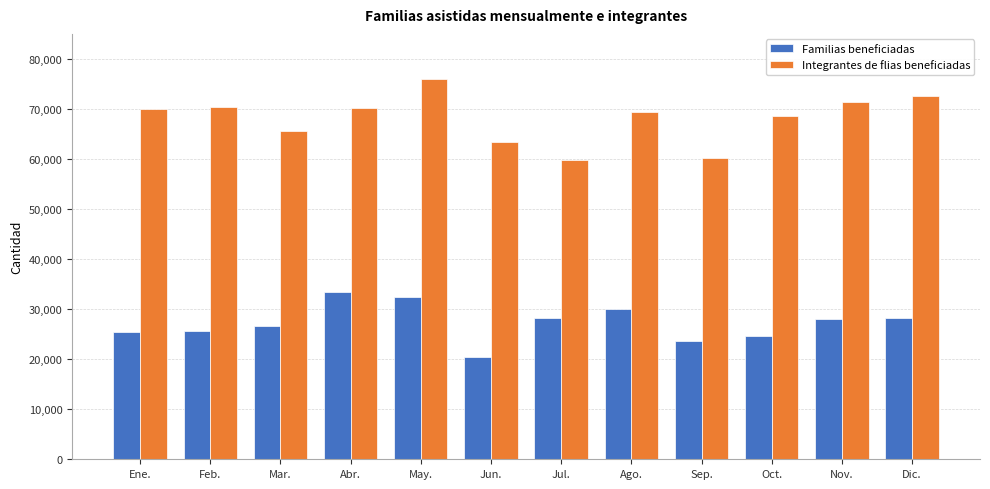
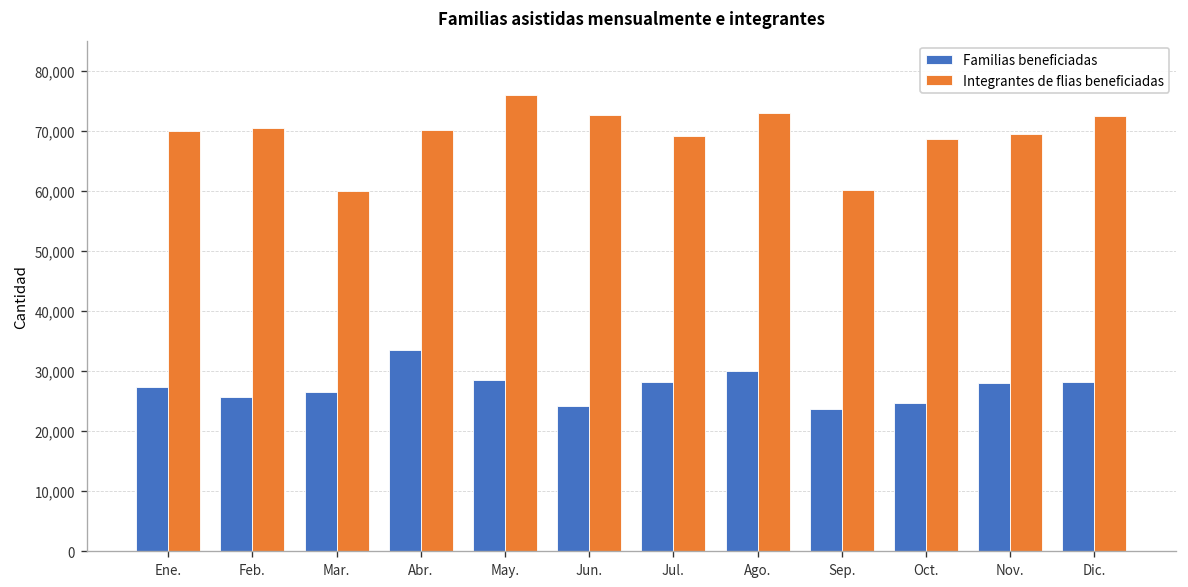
  {
    "Familias beneficiadas": {
-     "Ene.": "26,000",
+     "Ene.": "27,000",
      "Feb.": "26,000",
      "Mar.": "27,000",
      "Abr.": "33,000",
-     "May.": "32,000",
-     "Jun.": "20,000",
+     "May.": "29,000",
+     "Jun.": "24,000",
      "Jul.": "28,000",
      "Ago.": "30,000",
      "Sep.": "24,000",
      "Oct.": "25,000",
      "Nov.": "28,000",
      "Dic.": "28,000"
    },
    "Integrantes de flias beneficiadas": {
      "Ene.": "70,000",
      "Feb.": "70,000",
-     "Mar.": "66,000",
+     "Mar.": "60,000",
      "Abr.": "70,000",
      "May.": "76,000",
-     "Jun.": "63,000",
-     "Jul.": "60,000",
-     "Ago.": "69,000",
+     "Jun.": "73,000",
+     "Jul.": "69,000",
+     "Ago.": "73,000",
      "Sep.": "60,000",
      "Oct.": "69,000",
-     "Nov.": "71,000",
+     "Nov.": "69,000",
      "Dic.": "73,000"
    }
  }
